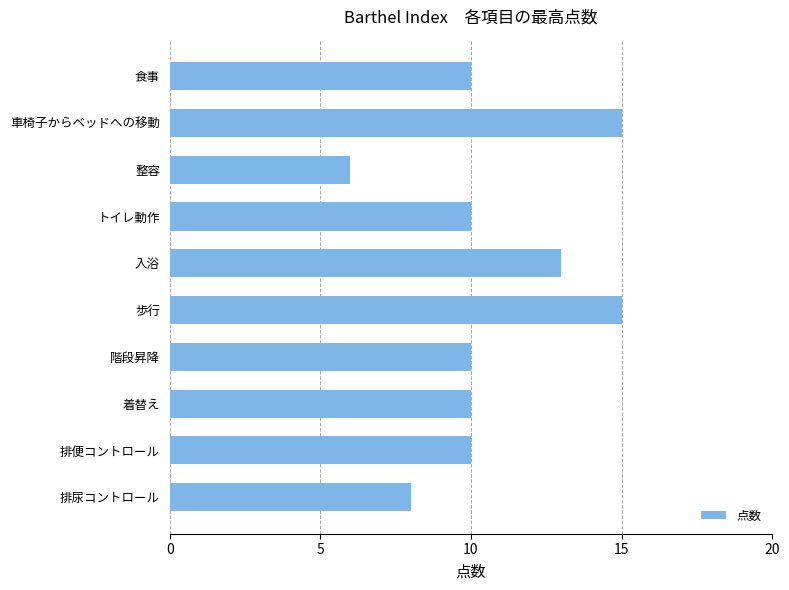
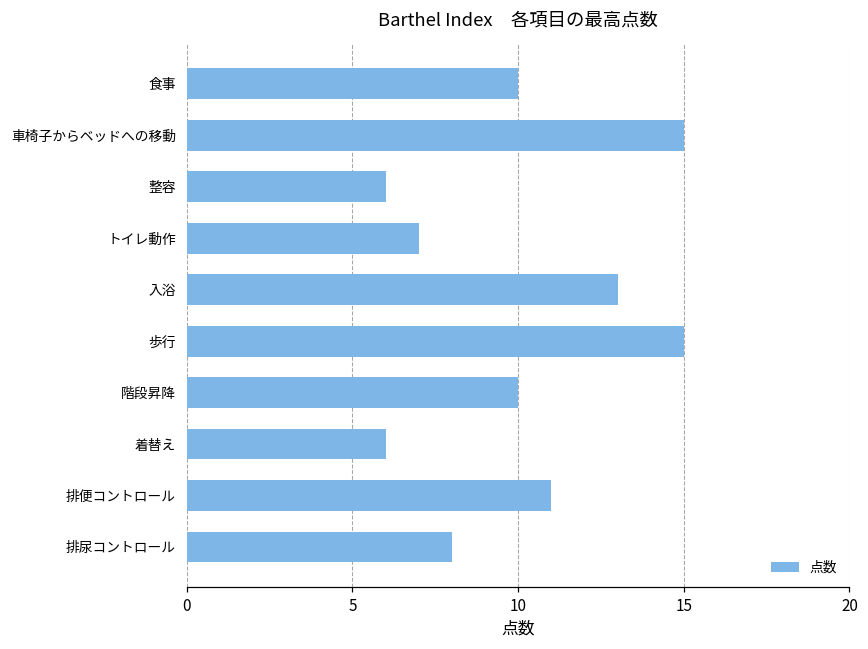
  {
    "食事": 10,
    "車椅子からベッドへの移動": 15,
    "整容": 6,
-   "トイレ動作": 10,
+   "トイレ動作": 7,
    "入浴": 13,
    "歩行": 15,
    "階段昇降": 10,
-   "着替え": 10,
-   "排便コントロール": 10,
+   "着替え": 6,
+   "排便コントロール": 11,
    "排尿コントロール": 8
  }
